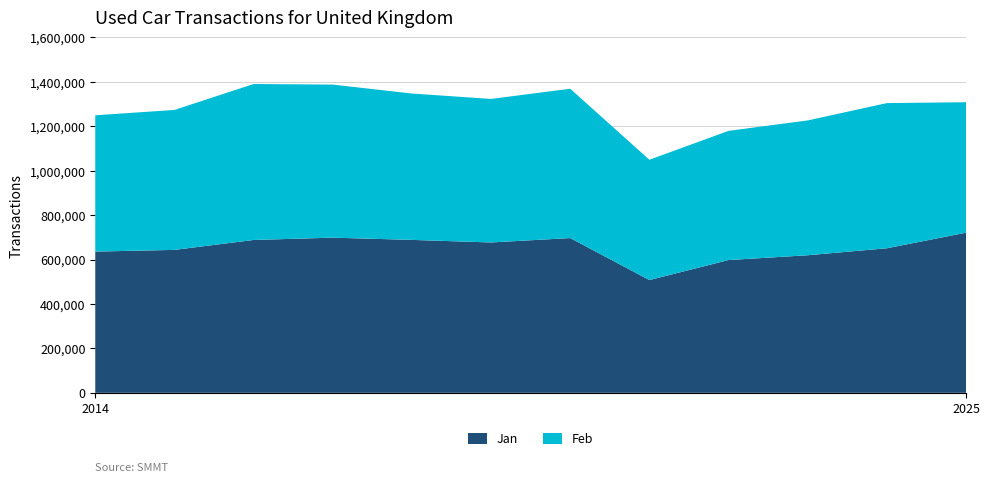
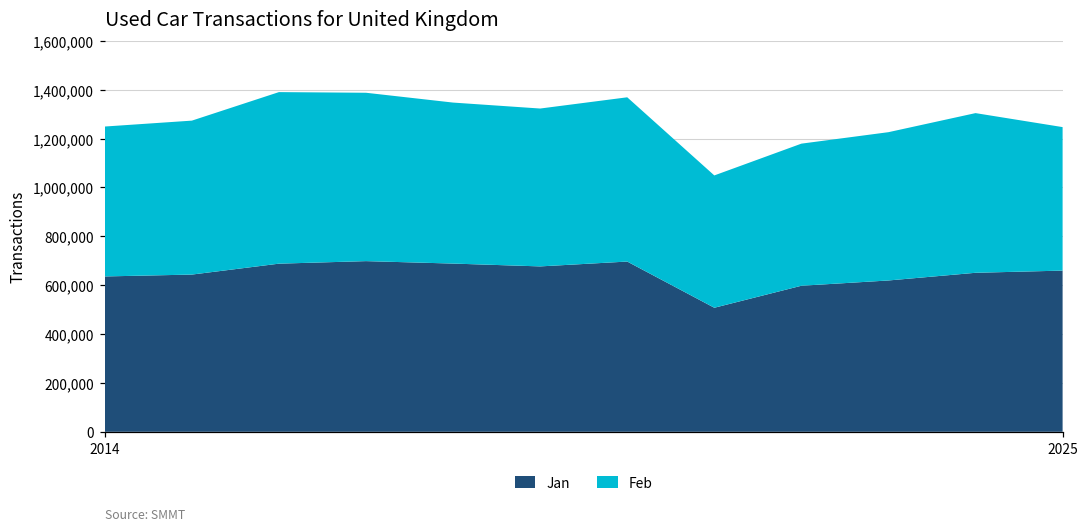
  {
    "Jan": {
-     "2025": "720,000"
+     "2025": "660,000"
    },
    "Feb": {
      "2014": "610,000",
      "2025": "590,000"
    }
  }
